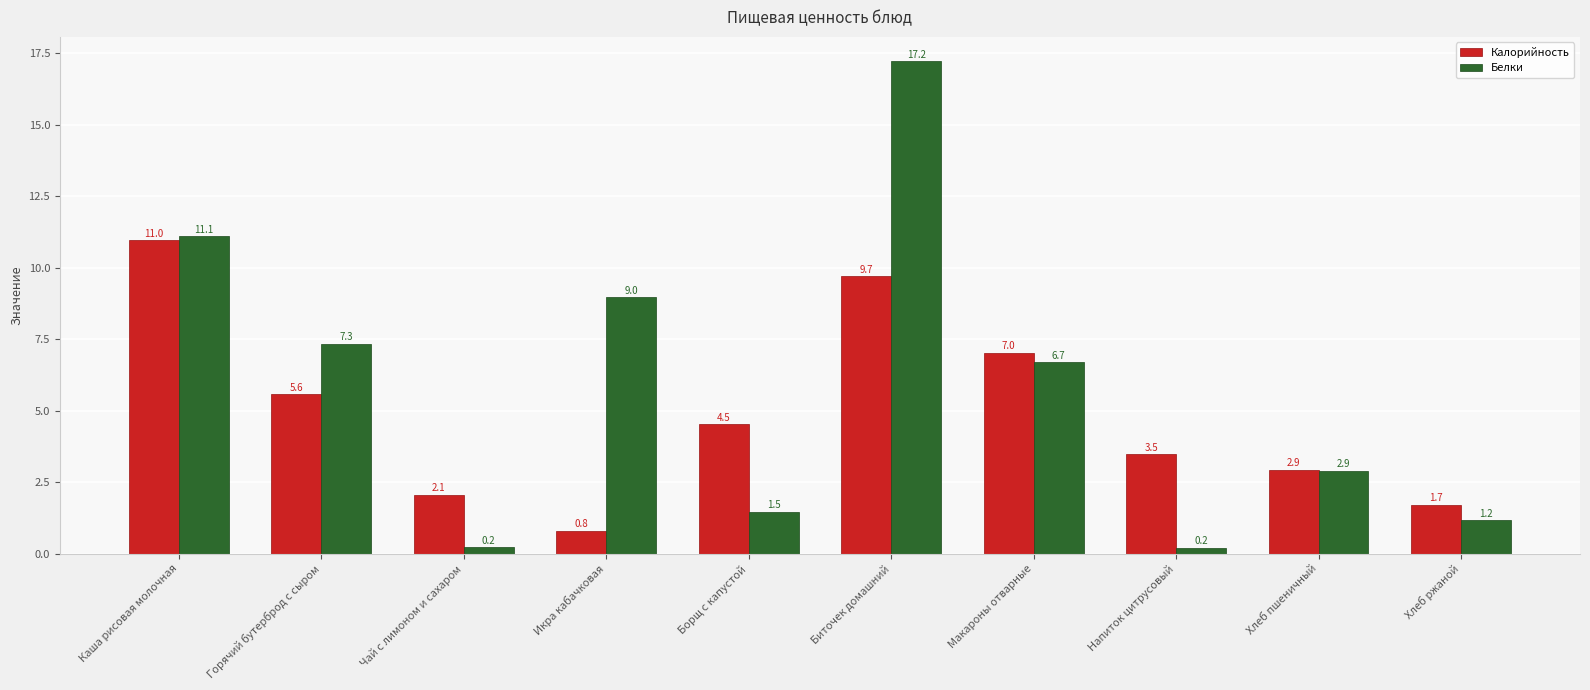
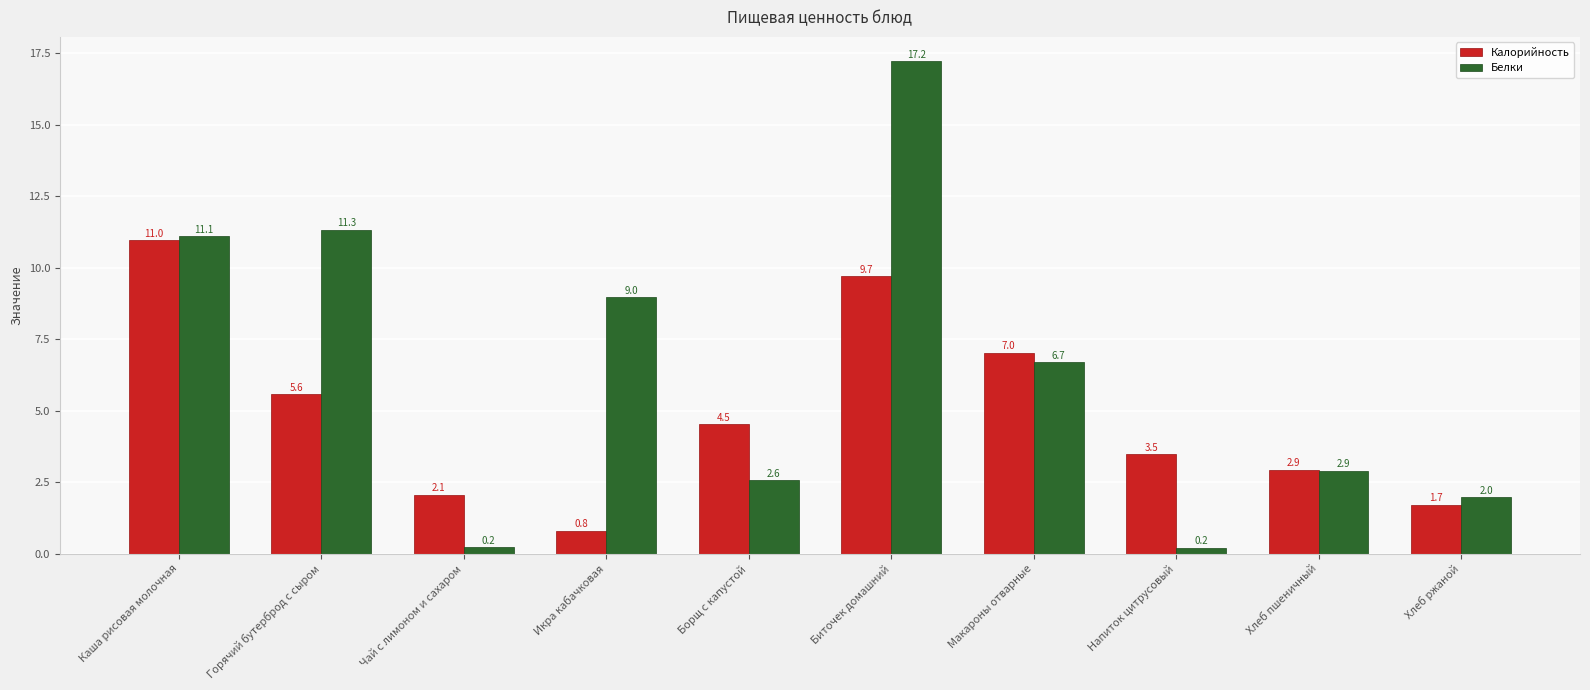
  {
    "Калорийность": {
      "Каша рисовая молочная": 11.0,
      "Горячий бутерброд с сыром": 5.6,
      "Чай с лимоном и сахаром": 2.1,
      "Икра кабачковая": 0.8,
      "Борщ с капустой": 4.5,
      "Биточек домашний": 9.7,
      "Макароны отварные": 7.0,
      "Напиток цитрусовый": 3.5,
      "Хлеб пшеничный": 2.9,
      "Хлеб ржаной": 1.7
    },
    "Белки": {
      "Каша рисовая молочная": 11.1,
-     "Горячий бутерброд с сыром": 7.3,
+     "Горячий бутерброд с сыром": 11.3,
      "Чай с лимоном и сахаром": 0.2,
      "Икра кабачковая": 9.0,
-     "Борщ с капустой": 1.5,
+     "Борщ с капустой": 2.6,
      "Биточек домашний": 17.2,
      "Макароны отварные": 6.7,
      "Напиток цитрусовый": 0.2,
      "Хлеб пшеничный": 2.9,
-     "Хлеб ржаной": 1.2
+     "Хлеб ржаной": 2.0
    }
  }
